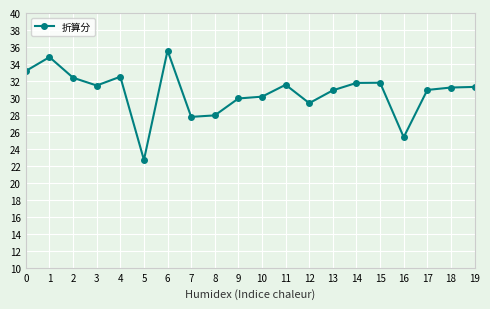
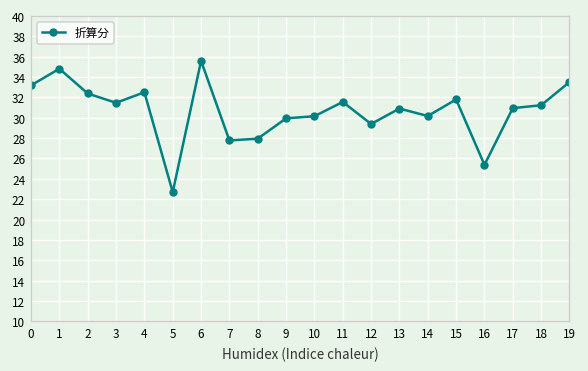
  {
    "0": 33,
    "1": 35,
    "2": 32,
    "3": 31,
    "4": 32,
    "5": 23,
    "6": 36,
    "7": 28,
    "8": 28,
    "9": 30,
    "10": 30,
    "11": 32,
    "12": 29,
    "13": 31,
-   "14": 32,
+   "14": 30,
    "15": 32,
    "16": 25,
    "17": 31,
    "18": 31,
-   "19": 31
+   "19": 33
  }
